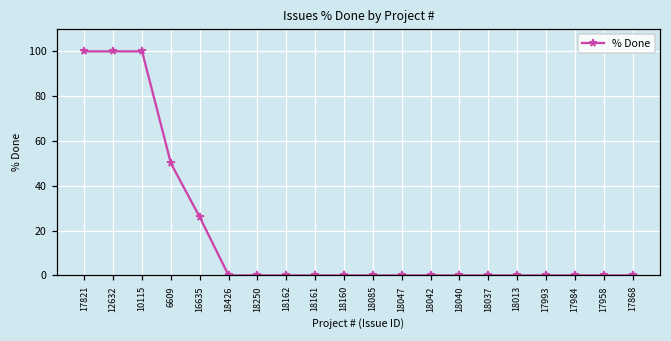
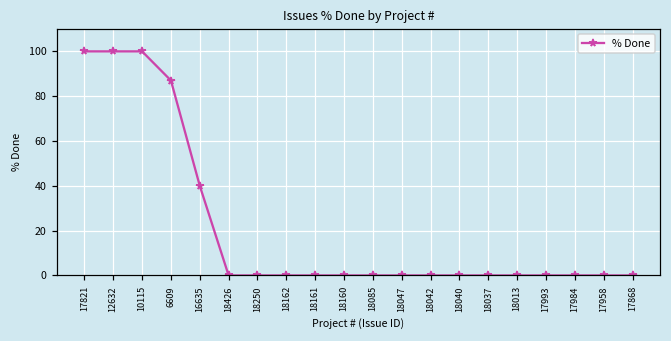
  {
    "17821": 100,
    "12632": 100,
    "10115": 100,
-   "6609": 50,
-   "16635": 26,
+   "6609": 87,
+   "16635": 40,
    "18426": 0,
    "18250": 0,
    "18162": 0,
    "18161": 0,
    "18160": 0,
    "18085": 0,
    "18047": 0,
    "18042": 0,
    "18040": 0,
    "18037": 0,
    "18013": 0,
    "17993": 0,
    "17984": 0,
    "17958": 0,
    "17868": 0
  }
